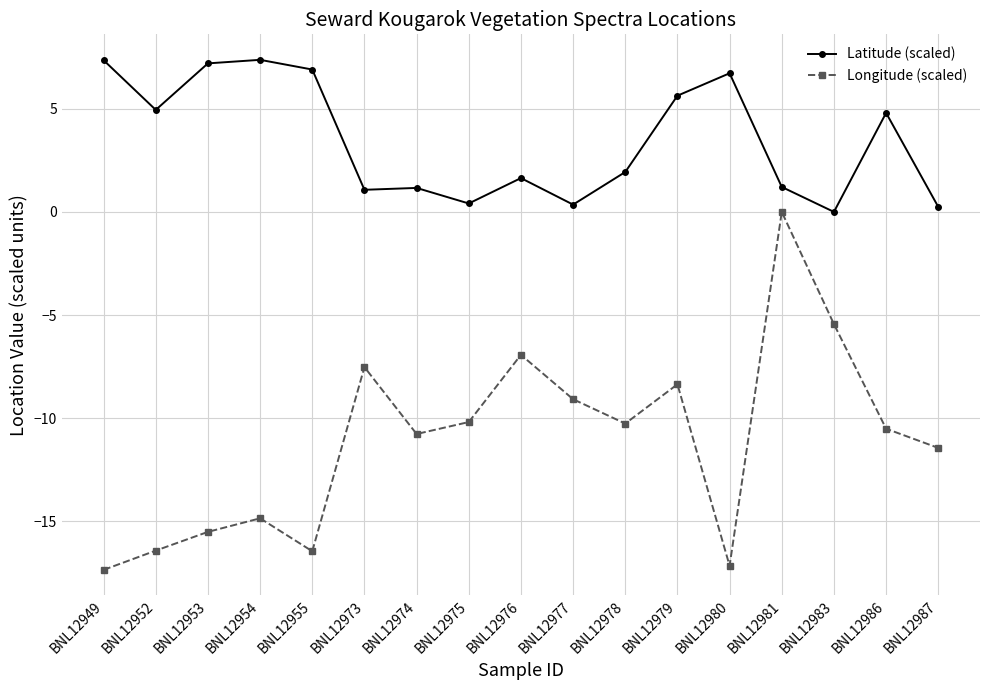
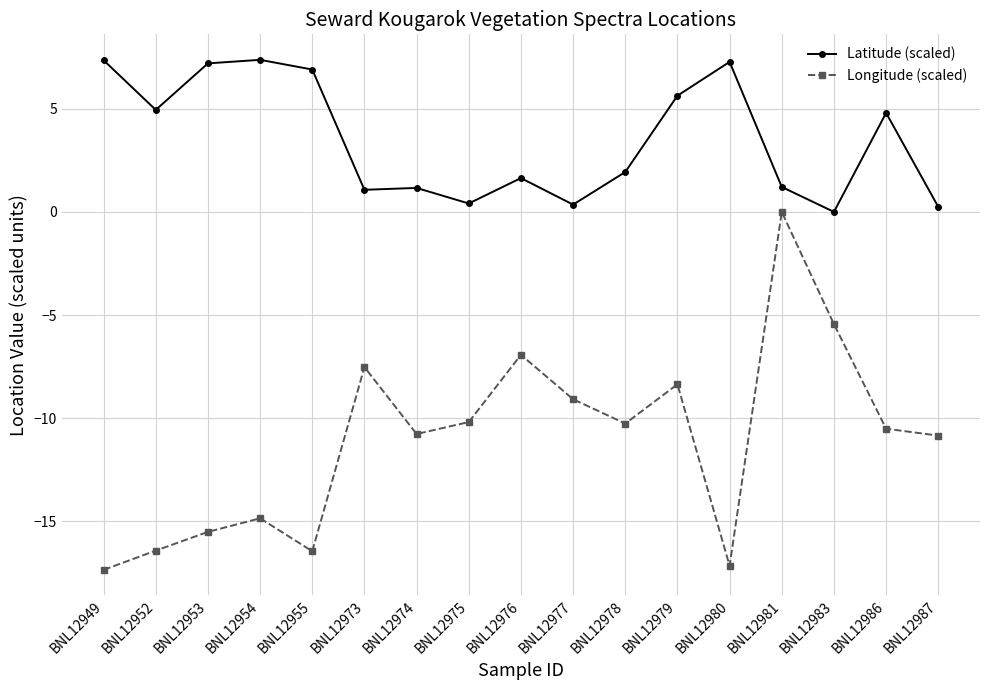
  {
    "Latitude (scaled)": {
      "BNL12949": 7.4,
      "BNL12952": 4.9,
      "BNL12953": 7.2,
      "BNL12954": 7.4,
      "BNL12955": 6.9,
      "BNL12973": 1.1,
      "BNL12974": 1.2,
      "BNL12975": 0.4,
      "BNL12976": 1.6,
      "BNL12977": 0.4,
      "BNL12978": 1.9,
      "BNL12979": 5.6,
-     "BNL12980": 6.7,
+     "BNL12980": 7.3,
      "BNL12981": 1.2,
      "BNL12983": 0.0,
      "BNL12986": 4.8,
      "BNL12987": 0.2
    },
    "Longitude (scaled)": {
      "BNL12949": -17.4,
      "BNL12952": -16.4,
      "BNL12953": -15.5,
      "BNL12954": -14.9,
      "BNL12955": -16.5,
      "BNL12973": -7.5,
      "BNL12974": -10.8,
      "BNL12975": -10.2,
      "BNL12976": -6.9,
      "BNL12977": -9.1,
      "BNL12978": -10.3,
      "BNL12979": -8.4,
      "BNL12980": -17.2,
      "BNL12981": 0.0,
      "BNL12983": -5.4,
      "BNL12986": -10.5,
-     "BNL12987": -11.4
+     "BNL12987": -10.8
    }
  }
